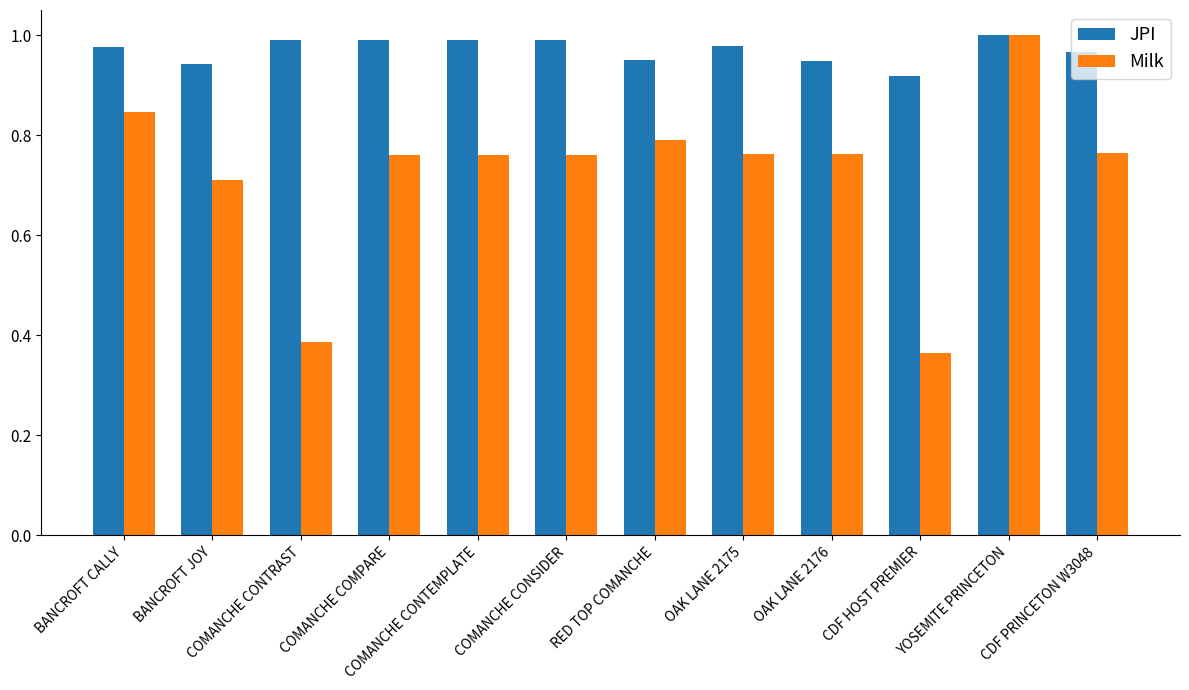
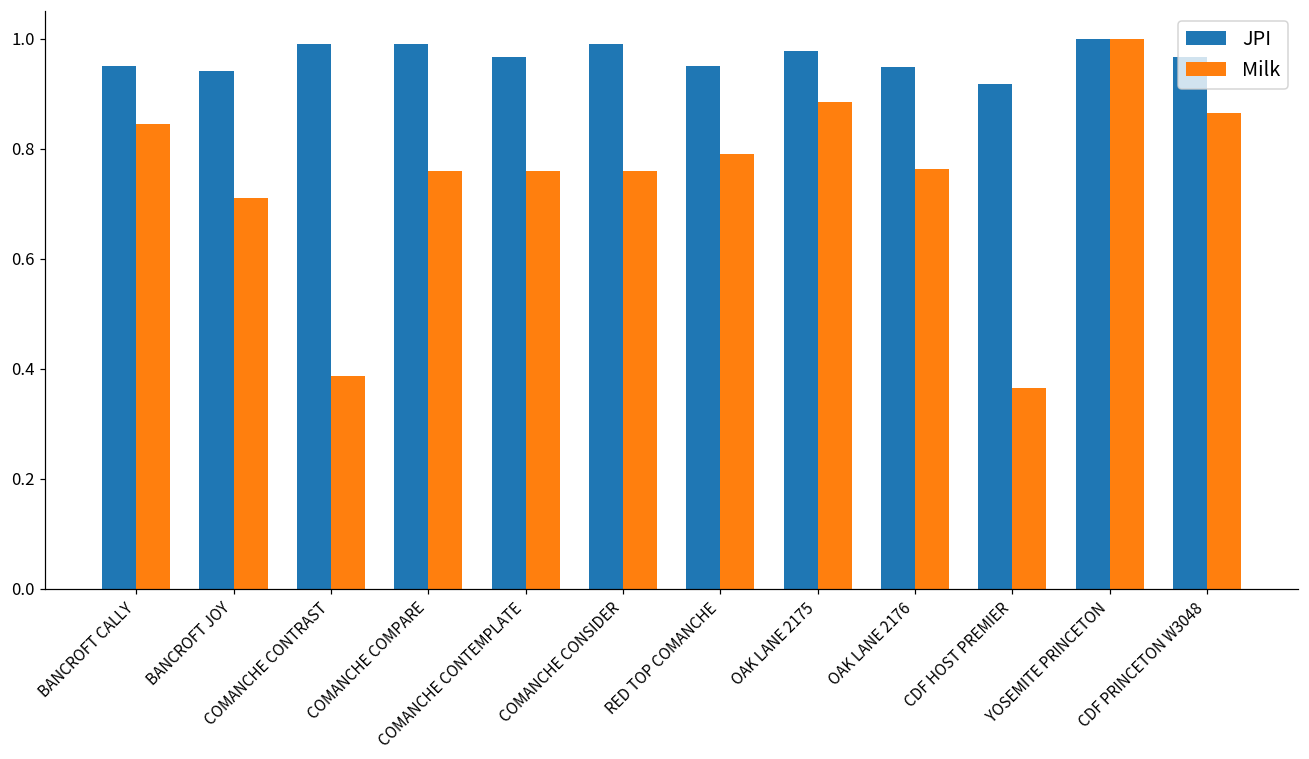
  {
    "JPI": {
-     "BANCROFT CALLY": 0.98,
+     "BANCROFT CALLY": 0.95,
      "BANCROFT JOY": 0.94,
      "COMANCHE CONTRAST": 0.99,
      "COMANCHE COMPARE": 0.99,
-     "COMANCHE CONTEMPLATE": 0.99,
+     "COMANCHE CONTEMPLATE": 0.97,
      "COMANCHE CONSIDER": 0.99,
      "RED TOP COMANCHE": 0.95,
      "OAK LANE 2175": 0.98,
      "OAK LANE 2176": 0.95,
      "CDF HOST PREMIER": 0.92,
      "YOSEMITE PRINCETON": 1.00
    },
    "Milk": {
      "BANCROFT CALLY": 0.85,
      "BANCROFT JOY": 0.71,
      "COMANCHE CONTRAST": 0.39,
      "COMANCHE COMPARE": 0.76,
      "COMANCHE CONTEMPLATE": 0.76,
      "COMANCHE CONSIDER": 0.76,
      "RED TOP COMANCHE": 0.79,
-     "OAK LANE 2175": 0.76,
+     "OAK LANE 2175": 0.89,
      "OAK LANE 2176": 0.76,
      "CDF HOST PREMIER": 0.37,
      "YOSEMITE PRINCETON": 1.00,
-     "CDF PRINCETON W3048": 0.76
+     "CDF PRINCETON W3048": 0.86
    }
  }
